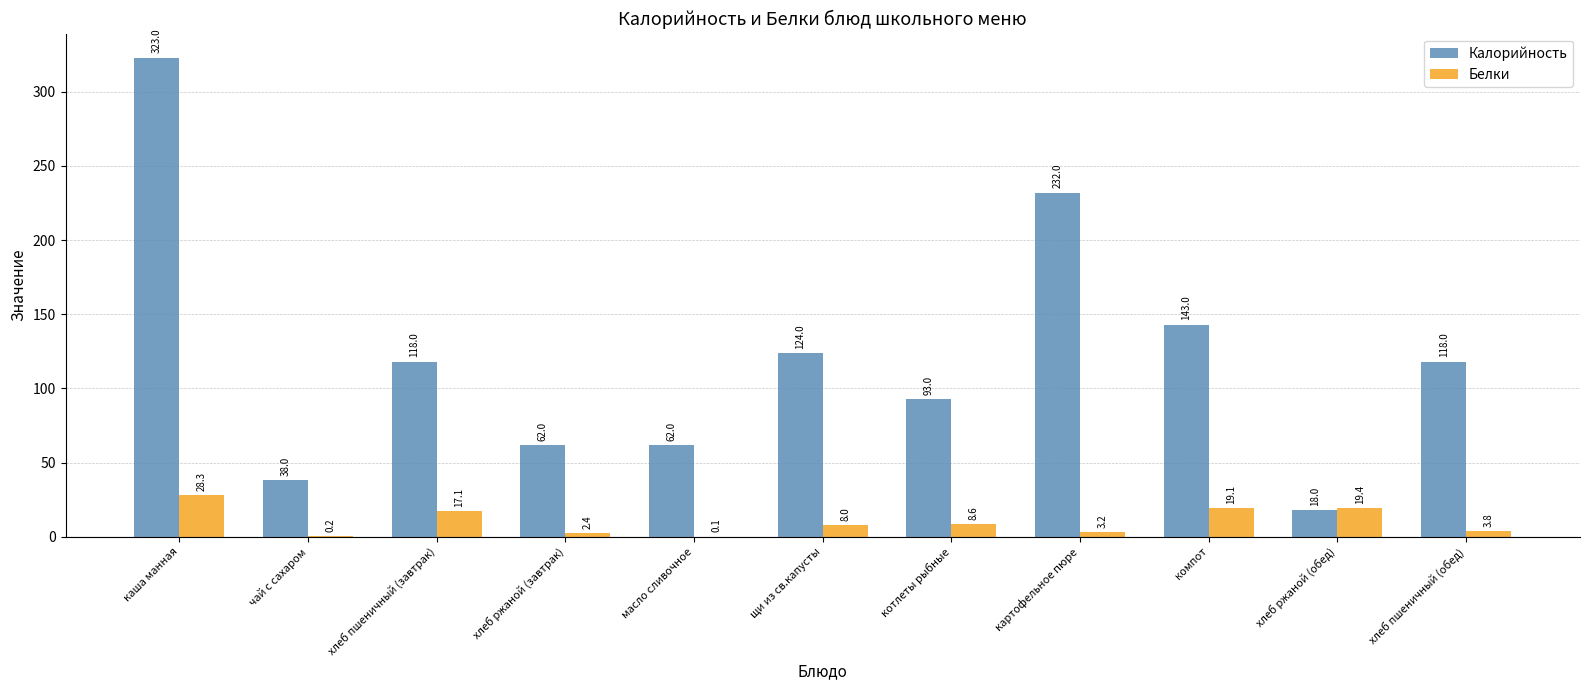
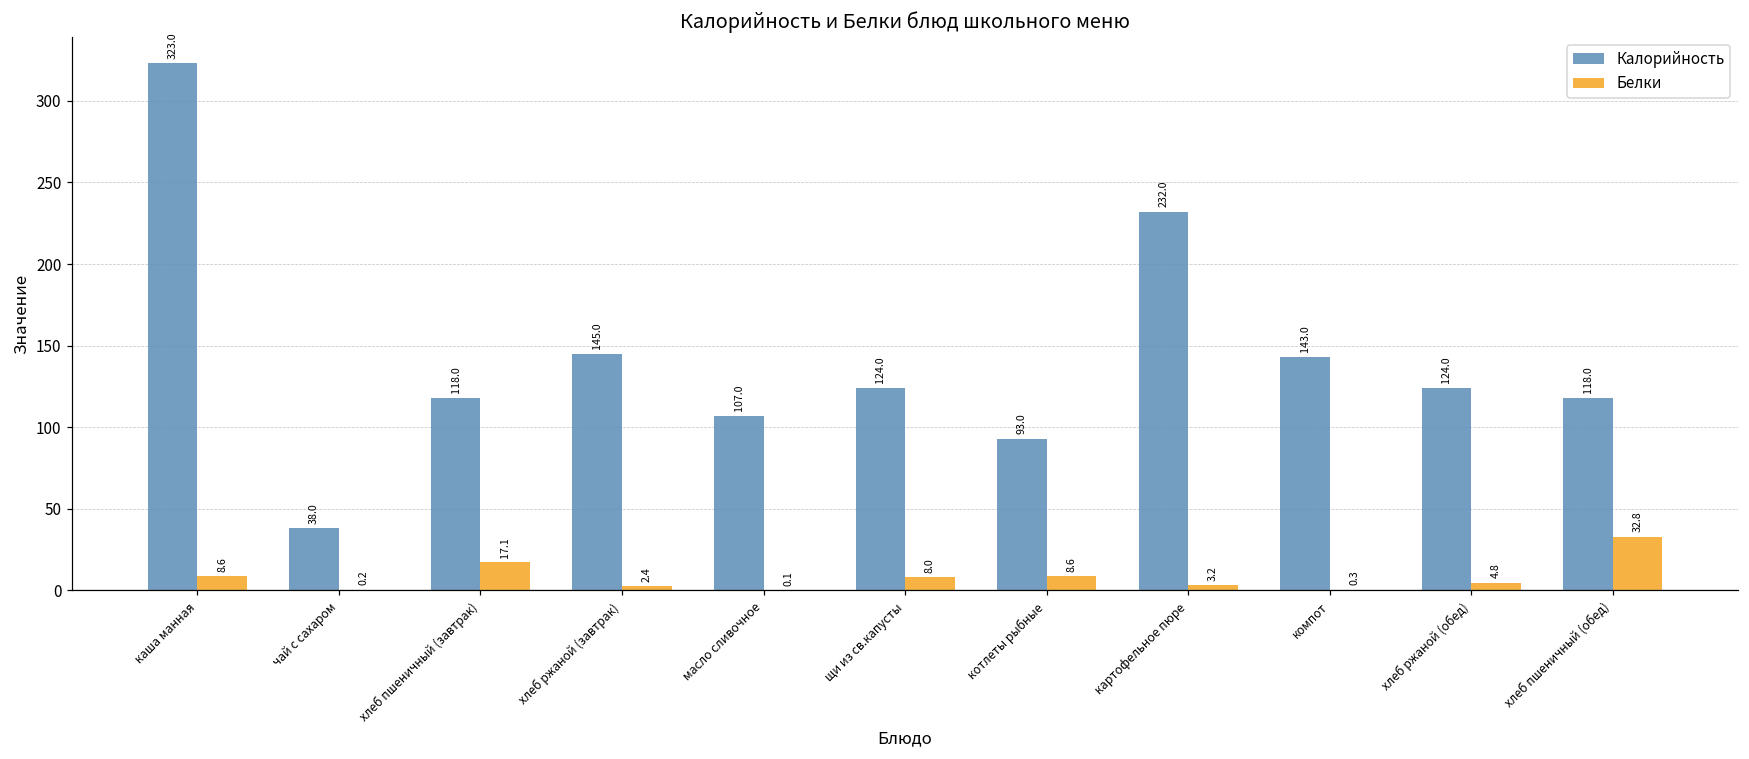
  {
    "Калорийность": {
      "каша манная": 323.0,
      "чай с сахаром": 38.0,
      "хлеб пшеничный (завтрак)": 118.0,
-     "хлеб ржаной (завтрак)": 62.0,
-     "масло сливочное": 62.0,
+     "хлеб ржаной (завтрак)": 145.0,
+     "масло сливочное": 107.0,
      "щи из св.капусты": 124.0,
      "котлеты рыбные": 93.0,
      "картофельное пюре": 232.0,
      "компот": 143.0,
-     "хлеб ржаной (обед)": 18.0,
+     "хлеб ржаной (обед)": 124.0,
      "хлеб пшеничный (обед)": 118.0
    },
    "Белки": {
-     "каша манная": 28.3,
+     "каша манная": 8.6,
      "чай с сахаром": 0.2,
      "хлеб пшеничный (завтрак)": 17.1,
      "хлеб ржаной (завтрак)": 2.4,
      "масло сливочное": 0.1,
      "щи из св.капусты": 8.0,
      "котлеты рыбные": 8.6,
      "картофельное пюре": 3.2,
-     "компот": 19.1,
-     "хлеб ржаной (обед)": 19.4,
-     "хлеб пшеничный (обед)": 3.8
+     "компот": 0.3,
+     "хлеб ржаной (обед)": 4.8,
+     "хлеб пшеничный (обед)": 32.8
    }
  }
